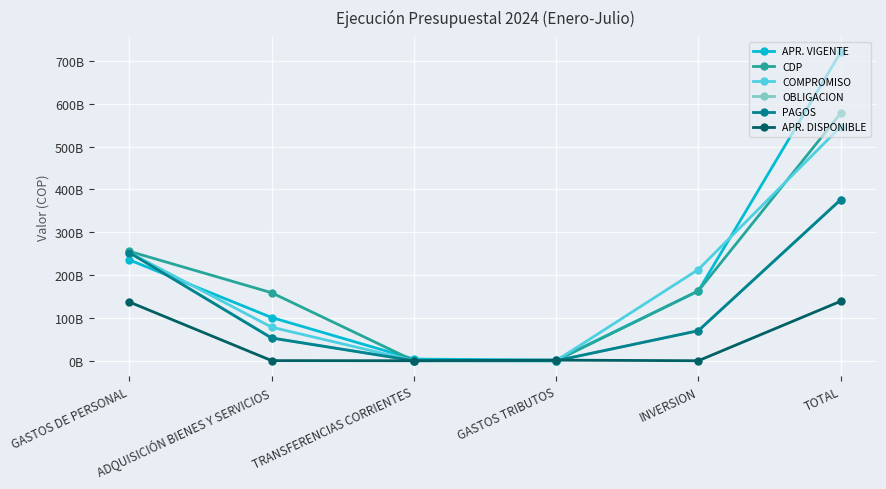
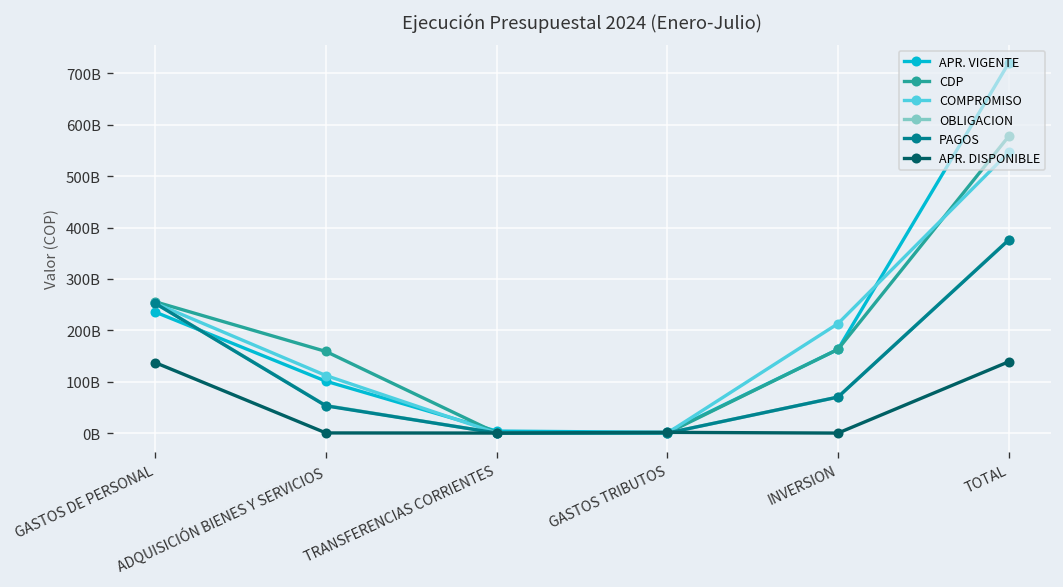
  {
    "APR. VIGENTE": {
      "GASTOS DE PERSONAL": 240000000000,
      "ADQUISICIÓN BIENES Y SERVICIOS": 100000000000
    },
    "COMPROMISO": {
-     "ADQUISICIÓN BIENES Y SERVICIOS": 80000000000,
+     "ADQUISICIÓN BIENES Y SERVICIOS": 110000000000,
      "INVERSION": 210000000000
    }
  }
